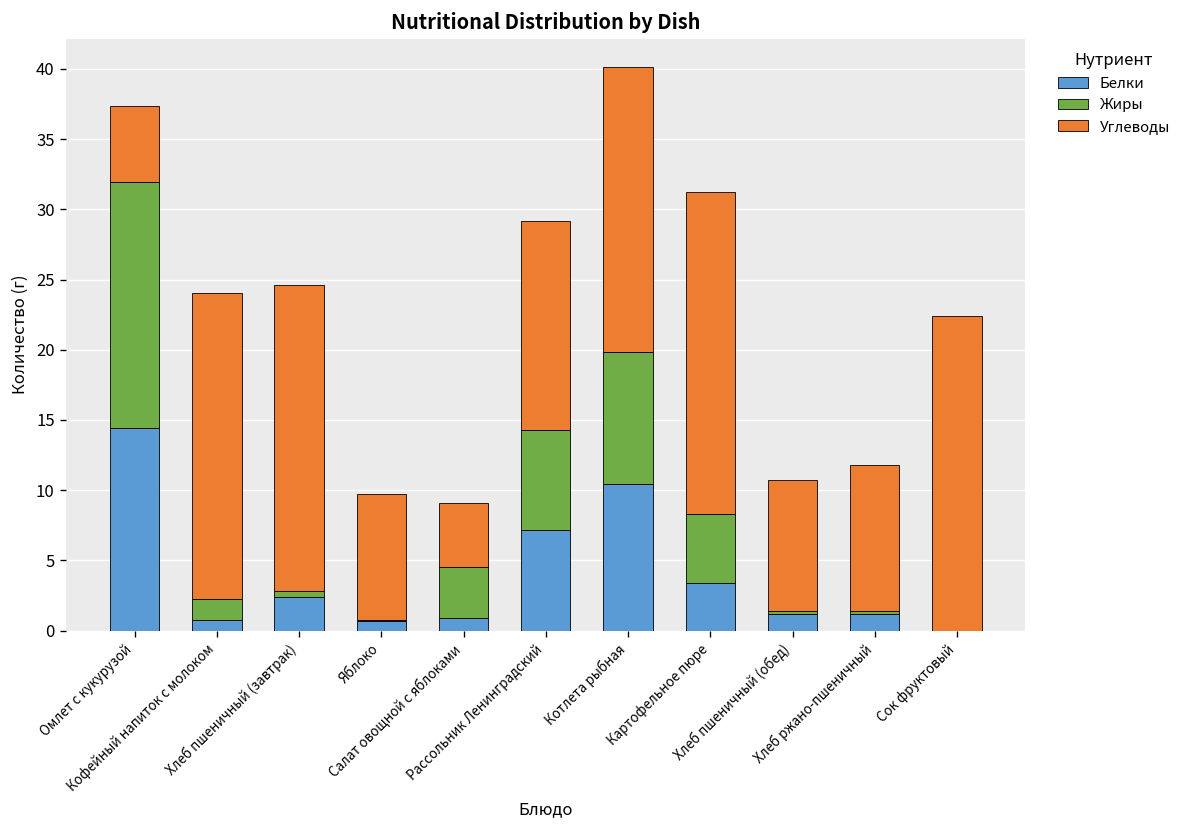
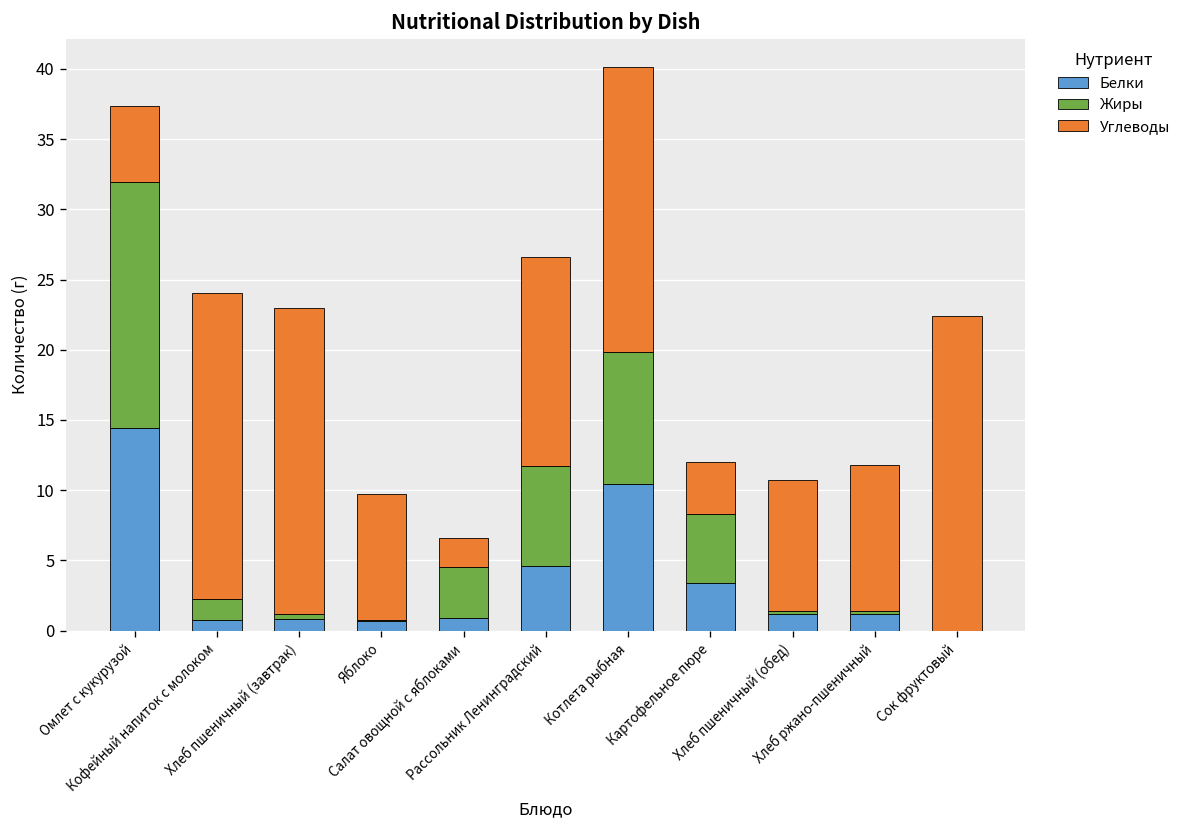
  {
    "Белки": {
      "Омлет с кукурузой": 14.4,
      "Кофейный напиток с молоком": 0.7,
-     "Хлеб пшеничный (завтрак)": 2.4,
+     "Хлеб пшеничный (завтрак)": 0.8,
      "Яблоко": 0.7,
      "Салат овощной с яблоками": 0.9,
-     "Рассольник Ленинградский": 7.2,
+     "Рассольник Ленинградский": 4.6,
      "Котлета рыбная": 10.4,
      "Картофельное пюре": 3.4,
      "Хлеб пшеничный (обед)": 1.2,
      "Хлеб ржано-пшеничный": 1.2,
      "Сок фруктовый": 0.0
    },
    "Жиры": {
      "Омлет с кукурузой": 17.5,
      "Кофейный напиток с молоком": 1.5,
      "Хлеб пшеничный (завтрак)": 0.4,
      "Салат овощной с яблоками": 3.6,
      "Рассольник Ленинградский": 7.1,
      "Котлета рыбная": 9.4,
      "Картофельное пюре": 4.9,
      "Сок фруктовый": 0.0
    },
    "Углеводы": {
      "Омлет с кукурузой": 5.4,
      "Кофейный напиток с молоком": 21.8,
      "Хлеб пшеничный (завтрак)": 21.8,
      "Яблоко": 9.0,
-     "Салат овощной с яблоками": 4.5,
+     "Салат овощной с яблоками": 2.1,
      "Рассольник Ленинградский": 14.9,
      "Котлета рыбная": 20.3,
-     "Картофельное пюре": 22.9,
+     "Картофельное пюре": 3.7,
      "Хлеб пшеничный (обед)": 9.3,
      "Хлеб ржано-пшеничный": 10.4,
      "Сок фруктовый": 22.4
    }
  }
